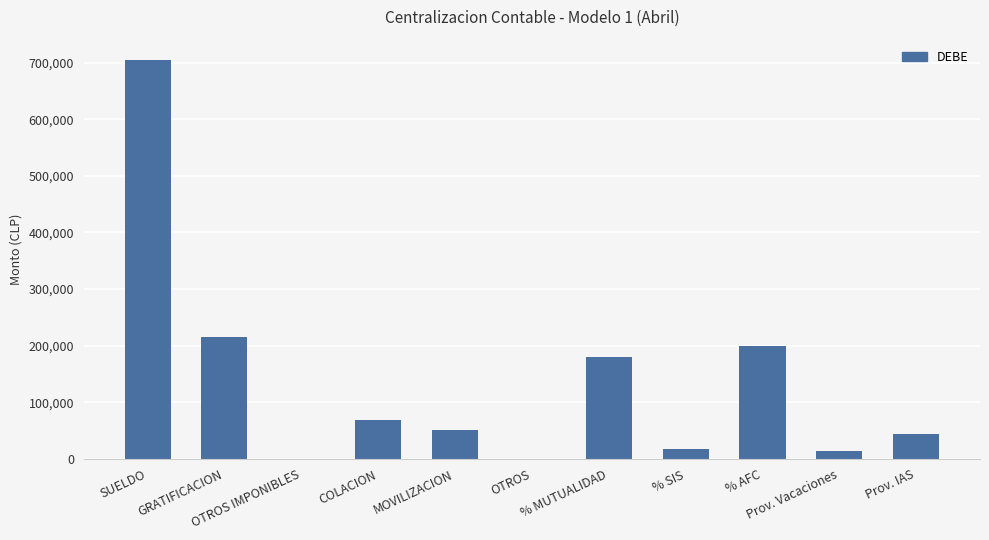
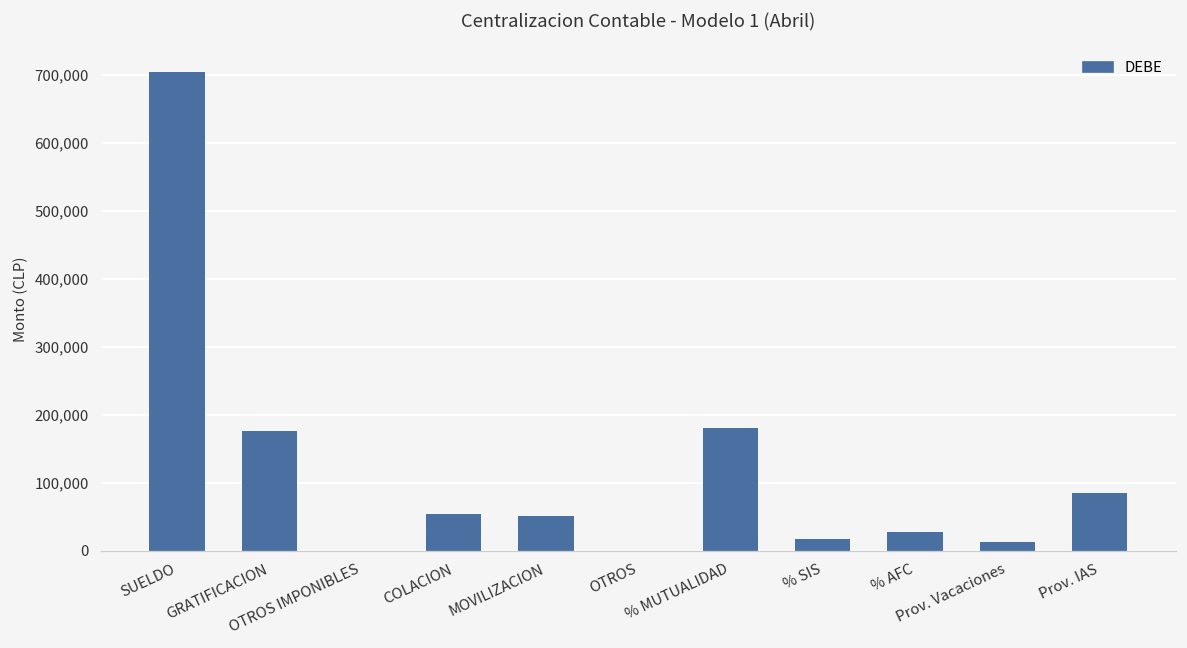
  {
    "SUELDO": "710,000",
-   "GRATIFICACION": "210,000",
+   "GRATIFICACION": "180,000",
    "OTROS IMPONIBLES": "0",
-   "COLACION": "70,000",
+   "COLACION": "50,000",
    "MOVILIZACION": "50,000",
    "OTROS": "0",
    "% MUTUALIDAD": "180,000",
    "% SIS": "20,000",
-   "% AFC": "200,000",
+   "% AFC": "30,000",
    "Prov. Vacaciones": "10,000",
-   "Prov. IAS": "40,000"
+   "Prov. IAS": "80,000"
  }
